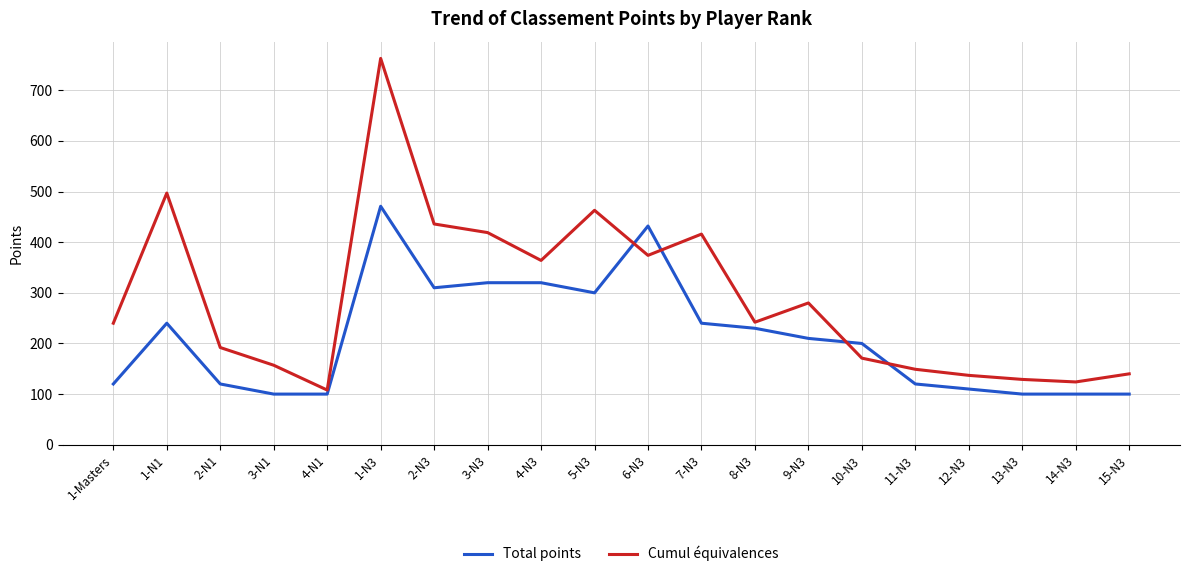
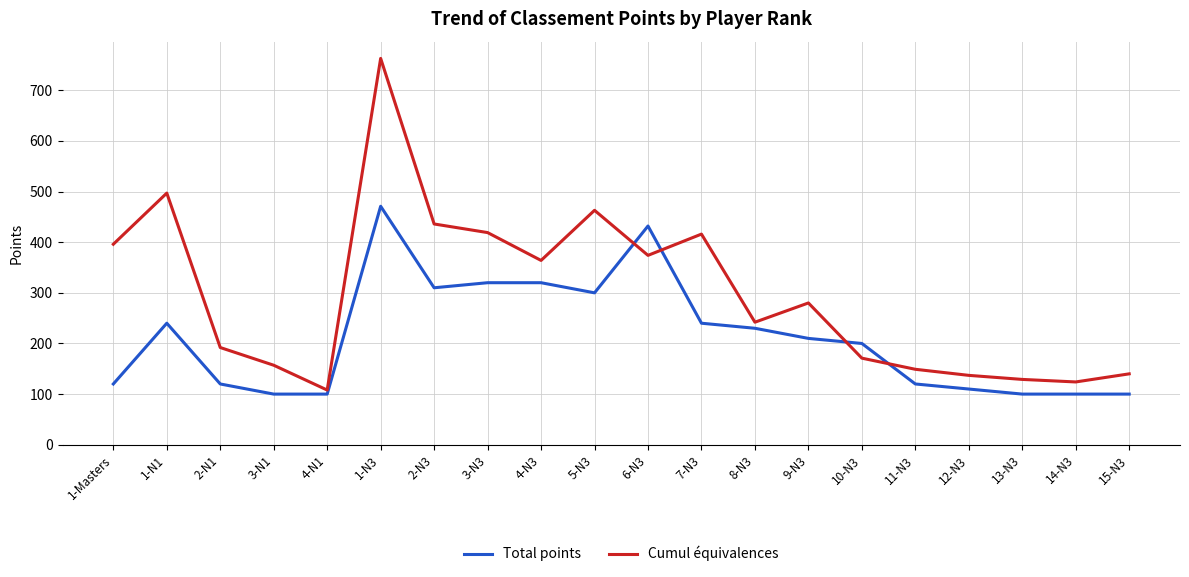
  {
    "Total points": {
      "1-Masters": 120,
      "1-N1": 240,
      "2-N1": 120,
      "3-N1": 100,
      "4-N1": 100,
      "1-N3": 470,
      "2-N3": 310,
      "3-N3": 320,
      "4-N3": 320,
      "5-N3": 300,
      "6-N3": 430,
      "7-N3": 240,
      "8-N3": 230,
      "9-N3": 210,
      "10-N3": 200,
      "11-N3": 120,
      "12-N3": 110,
      "13-N3": 100,
      "14-N3": 100,
      "15-N3": 100
    },
    "Cumul équivalences": {
-     "1-Masters": 240,
+     "1-Masters": 400,
      "1-N1": 500,
      "2-N1": 190,
      "3-N1": 160,
      "4-N1": 110,
      "1-N3": 760,
      "2-N3": 440,
      "3-N3": 420,
      "4-N3": 360,
      "5-N3": 460,
      "6-N3": 370,
      "7-N3": 420,
      "8-N3": 240,
      "9-N3": 280,
      "10-N3": 170,
      "11-N3": 150,
      "12-N3": 140,
      "13-N3": 130,
      "14-N3": 120,
      "15-N3": 140
    }
  }
